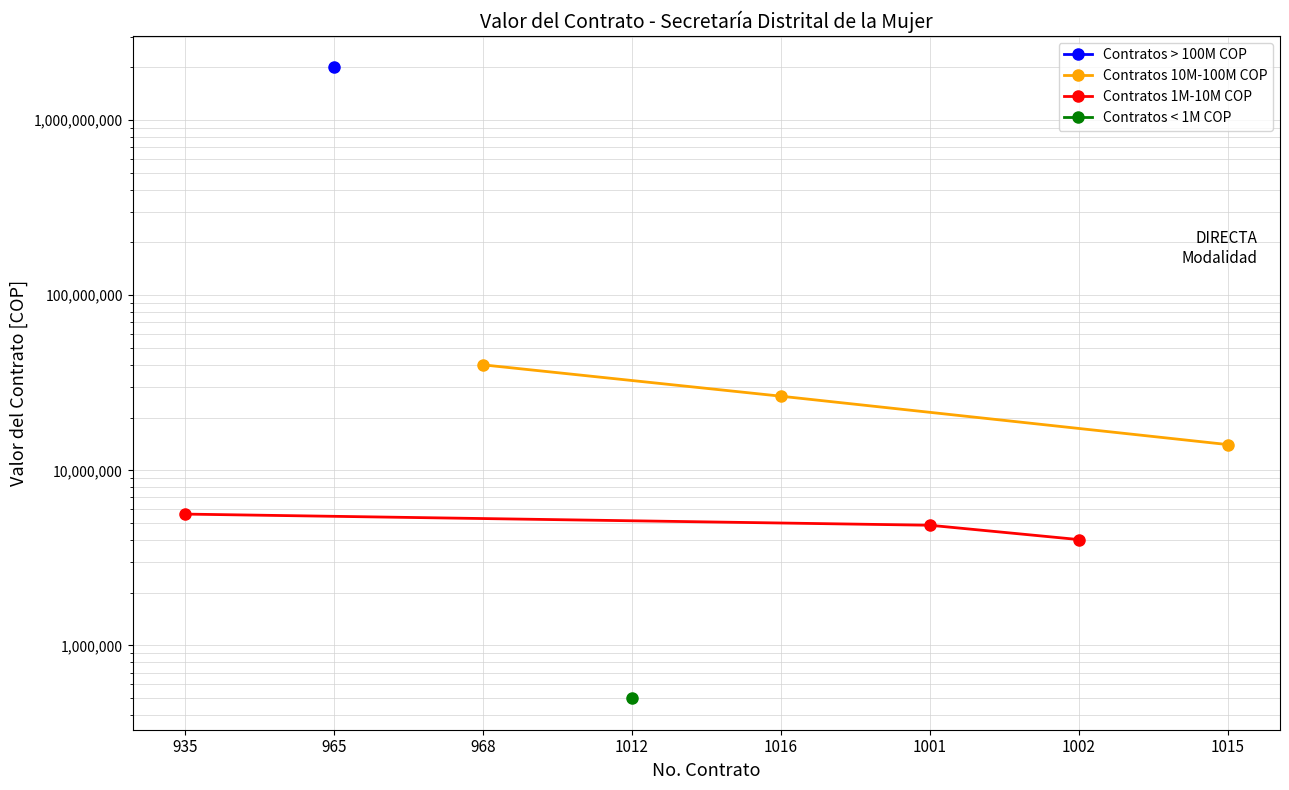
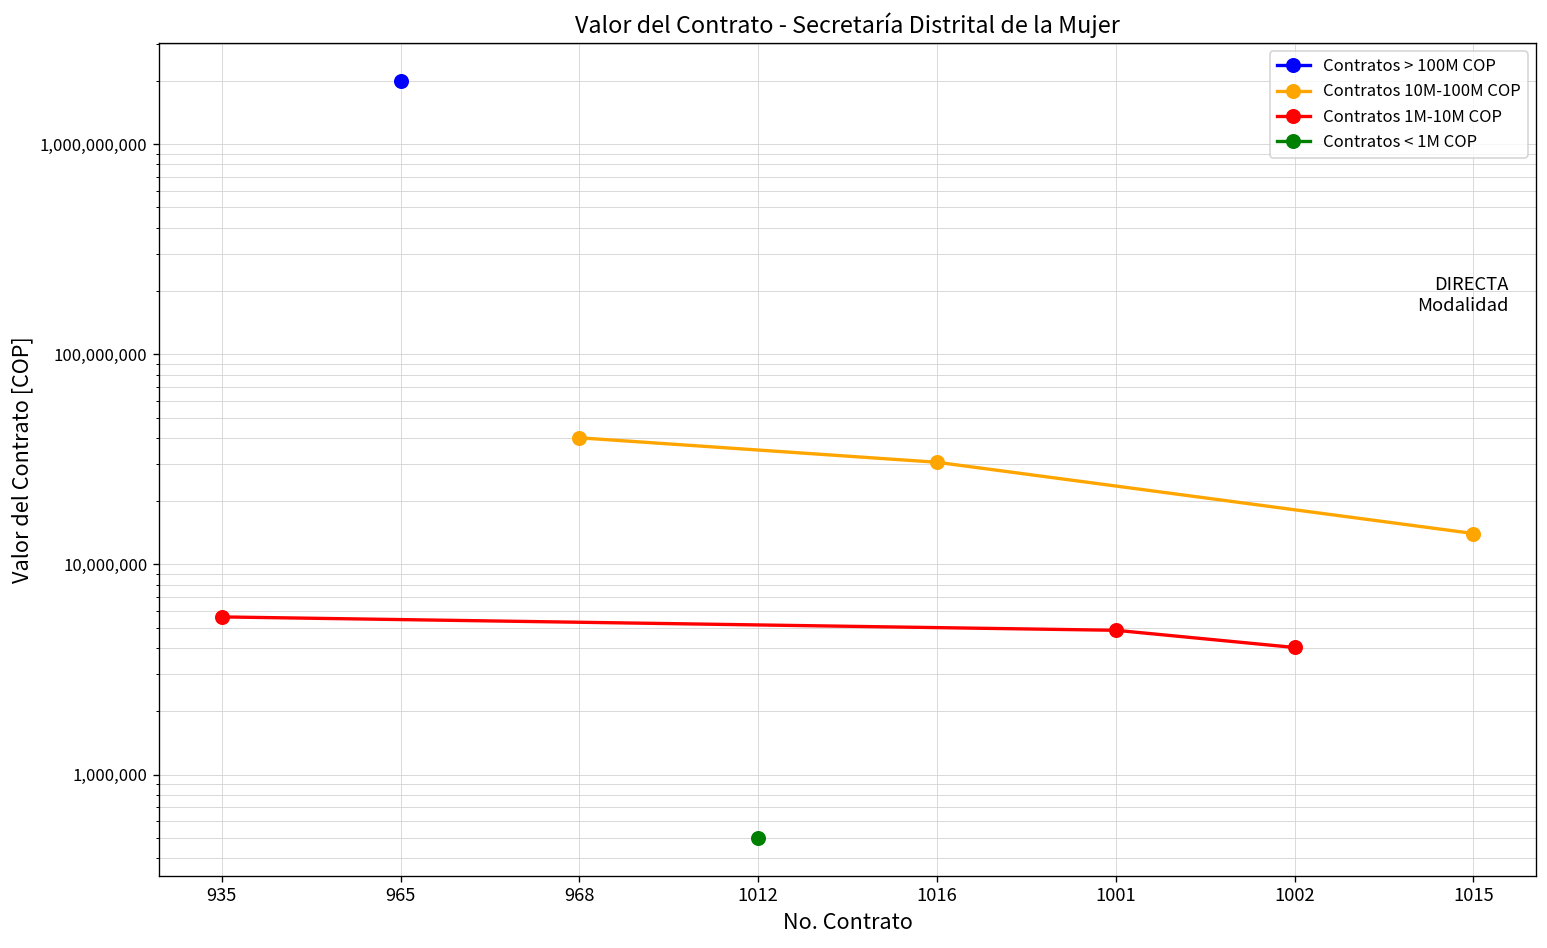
  {
    "Contratos > 100M COP": {
      "965": "2,000,000,000"
    },
    "Contratos 10M-100M COP": {
      "968": "40,000,000",
-     "1016": "27,000,000",
+     "1016": "31,000,000",
      "1015": "14,000,000"
    },
    "Contratos 1M-10M COP": {
      "935": "5,600,000",
      "1001": "4,900,000",
      "1002": "4,000,000"
    },
    "Contratos < 1M COP": {
      "1012": "500,000"
    }
  }
